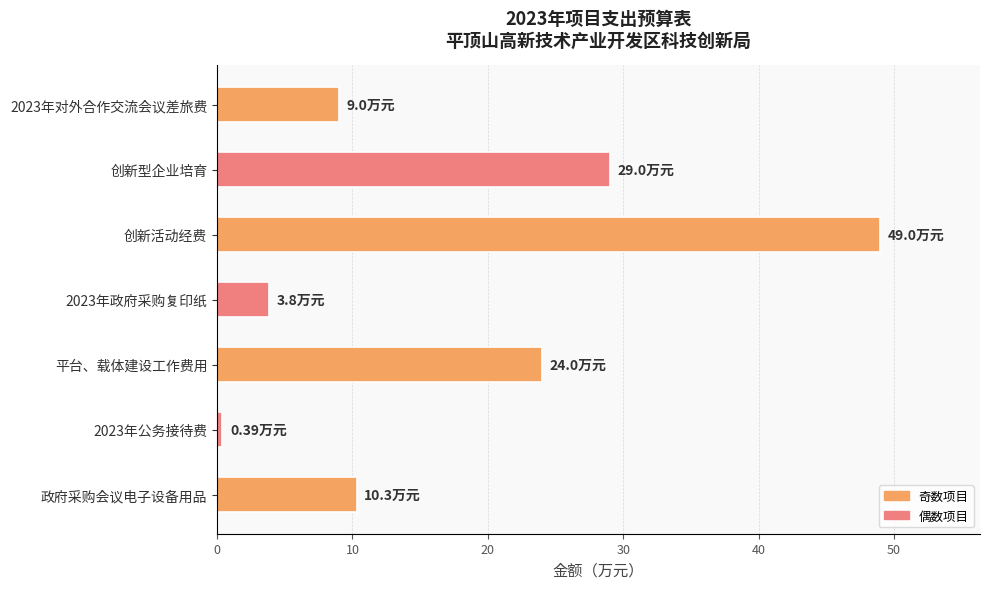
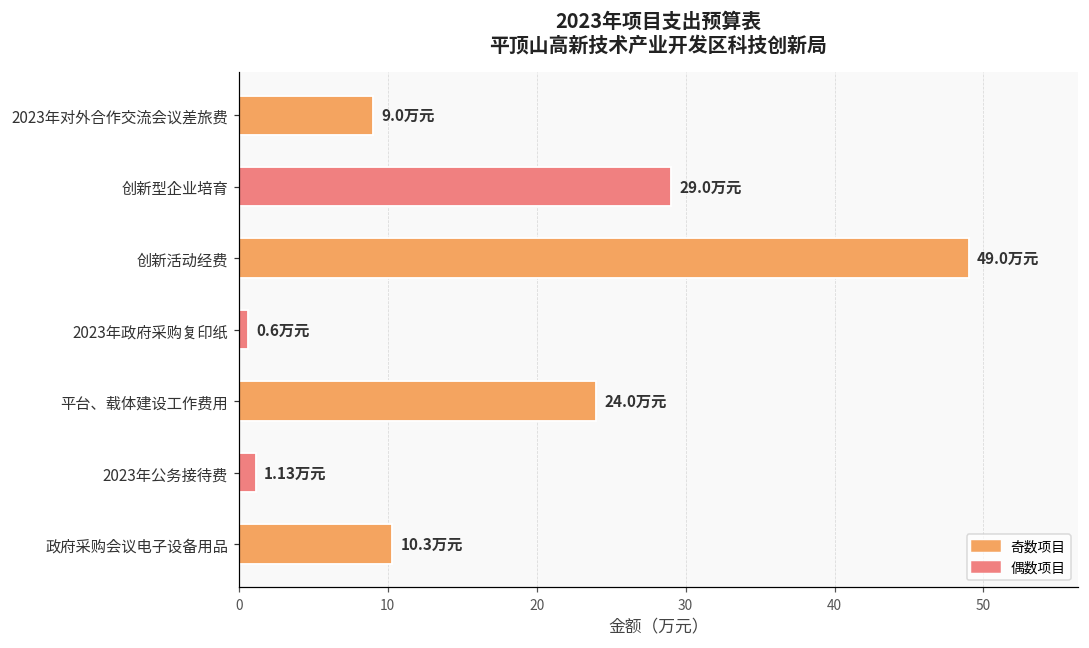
  {
    "2023年对外合作交流会议差旅费": 9.0,
    "创新型企业培育": 29.0,
    "创新活动经费": 49.0,
-   "2023年政府采购复印纸": 3.8,
+   "2023年政府采购复印纸": 0.6,
    "平台、载体建设工作费用": 24.0,
-   "2023年公务接待费": 0.39,
+   "2023年公务接待费": 1.13,
    "政府采购会议电子设备用品": 10.3
  }
